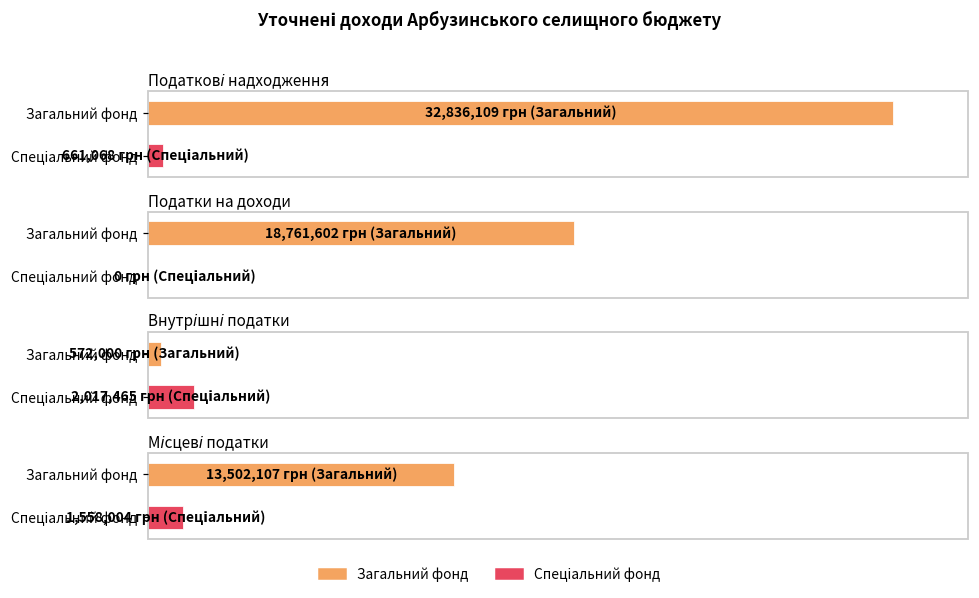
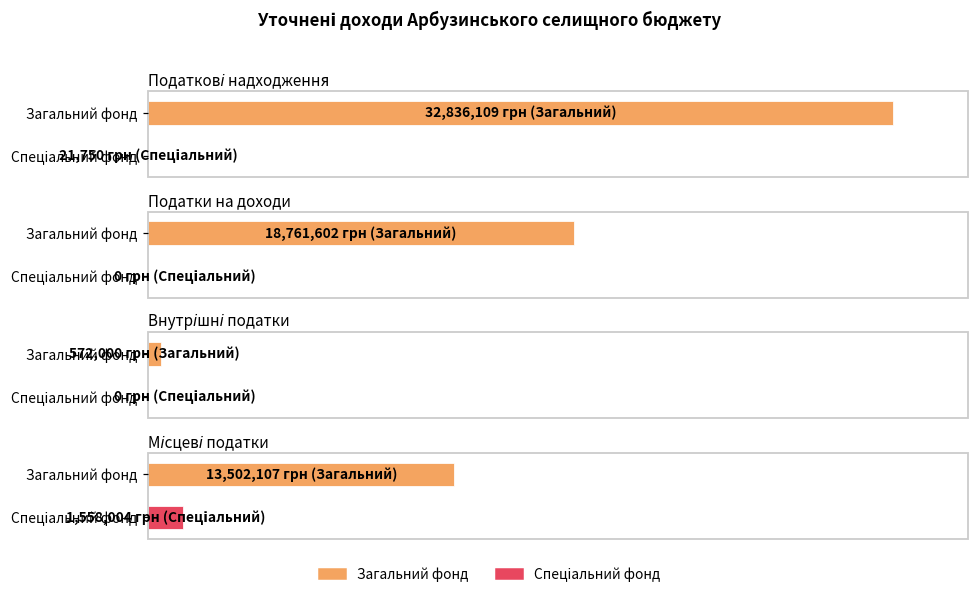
  {
    "Податкові надходження": {
      "Загальний фонд": "32,836,109",
-     "Спеціальний фонд": "661,068"
+     "Спеціальний фонд": "21,750"
    },
    "Податки на доходи": {
      "Загальний фонд": "18,761,602",
      "Спеціальний фонд": "0"
    },
    "Внутрішні податки": {
      "Загальний фонд": "572,000",
-     "Спеціальний фонд": "2,017,465"
+     "Спеціальний фонд": "0"
    },
    "Місцеві податки": {
      "Загальний фонд": "13,502,107",
      "Спеціальний фонд": "1,558,004"
    }
  }
